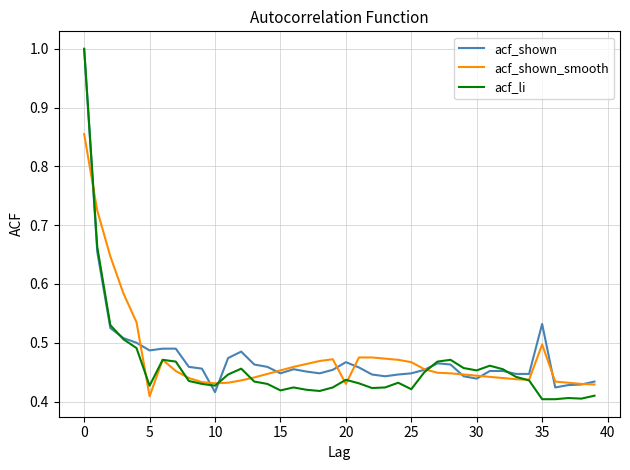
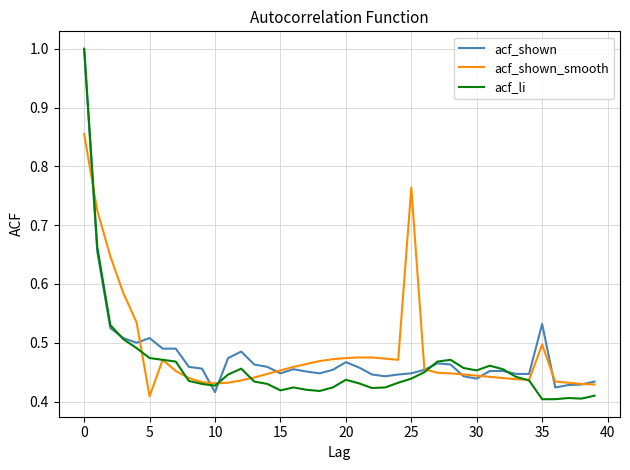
  {
    "acf_shown": {
-     "5": 0.49,
+     "5": 0.51,
      "10": 0.42,
      "15": 0.45,
      "20": 0.47,
      "25": 0.45,
      "30": 0.44,
      "35": 0.53
    },
    "acf_shown_smooth": {
      "0": 0.86,
      "5": 0.41,
      "15": 0.45,
-     "20": 0.43,
-     "25": 0.47,
+     "20": 0.47,
+     "25": 0.76,
      "30": 0.44,
      "35": 0.50
    },
    "acf_li": {
-     "5": 0.43,
+     "5": 0.47,
      "15": 0.42,
      "20": 0.44,
-     "25": 0.42,
+     "25": 0.44,
      "30": 0.45,
      "35": 0.40
    }
  }
